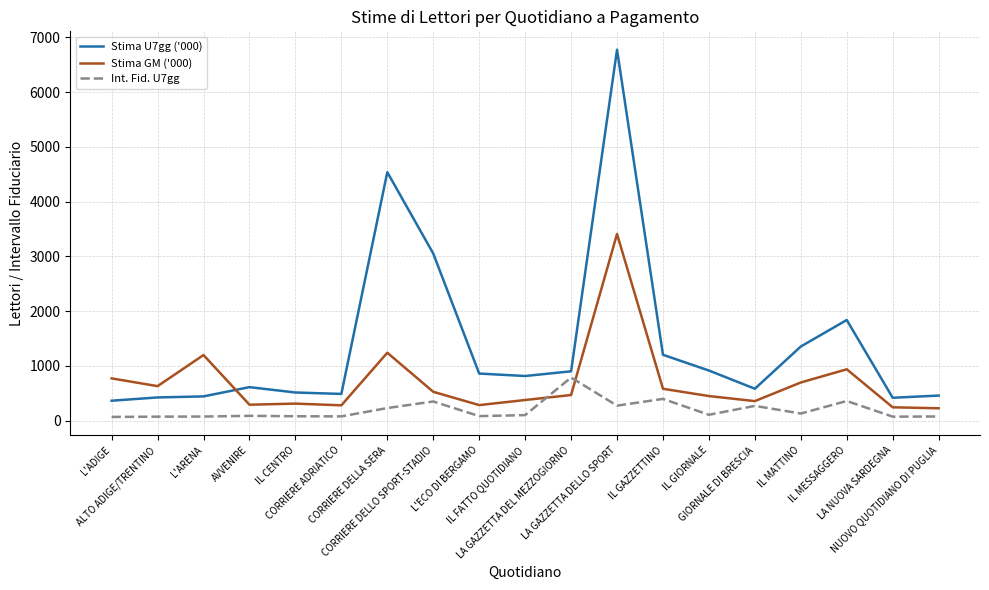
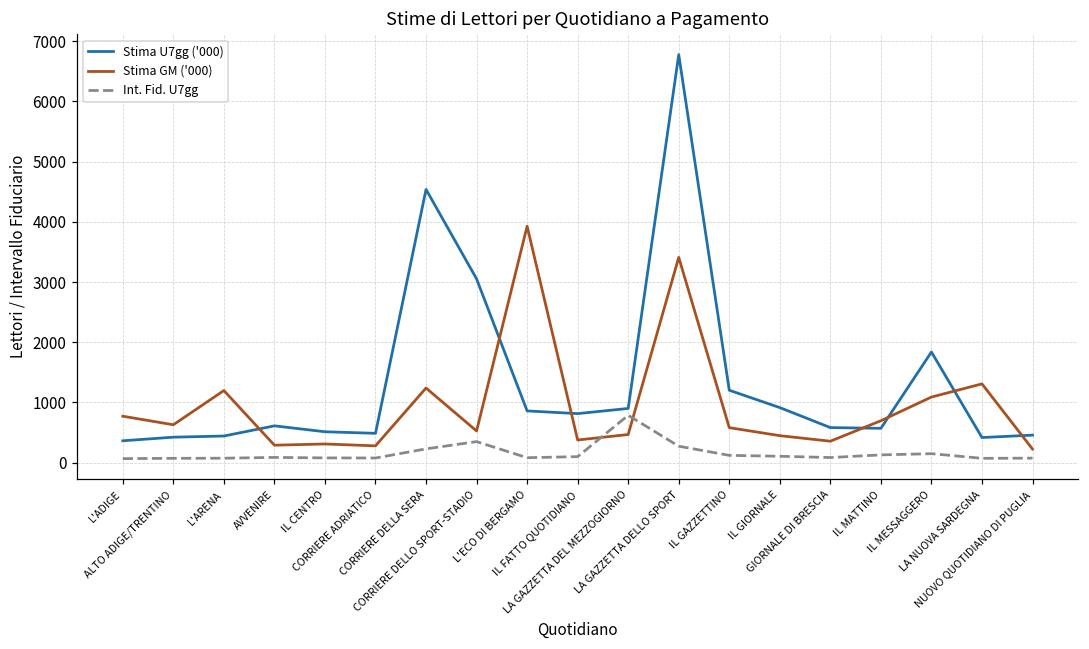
  {
    "Stima U7gg ('000)": {
      "L'ADIGE": 400,
      "ALTO ADIGE/TRENTINO": 400,
      "L'ARENA": 400,
      "AVVENIRE": 600,
      "IL CENTRO": 500,
      "CORRIERE ADRIATICO": 500,
      "CORRIERE DELLA SERA": 4500,
      "CORRIERE DELLO SPORT-STADIO": 3100,
      "L'ECO DI BERGAMO": 900,
      "IL FATTO QUOTIDIANO": 800,
      "LA GAZZETTA DEL MEZZOGIORNO": 900,
      "LA GAZZETTA DELLO SPORT": 6800,
      "IL GAZZETTINO": 1200,
      "IL GIORNALE": 900,
      "GIORNALE DI BRESCIA": 600,
-     "IL MATTINO": 1400,
+     "IL MATTINO": 600,
      "IL MESSAGGERO": 1800,
      "LA NUOVA SARDEGNA": 400,
      "NUOVO QUOTIDIANO DI PUGLIA": 500
    },
    "Stima GM ('000)": {
      "L'ADIGE": 800,
      "ALTO ADIGE/TRENTINO": 600,
      "L'ARENA": 1200,
      "AVVENIRE": 300,
      "IL CENTRO": 300,
      "CORRIERE ADRIATICO": 300,
      "CORRIERE DELLA SERA": 1200,
      "CORRIERE DELLO SPORT-STADIO": 500,
-     "L'ECO DI BERGAMO": 300,
+     "L'ECO DI BERGAMO": 3900,
      "IL FATTO QUOTIDIANO": 400,
      "LA GAZZETTA DEL MEZZOGIORNO": 500,
      "LA GAZZETTA DELLO SPORT": 3400,
      "IL GAZZETTINO": 600,
      "IL GIORNALE": 400,
      "GIORNALE DI BRESCIA": 400,
      "IL MATTINO": 700,
-     "IL MESSAGGERO": 900,
-     "LA NUOVA SARDEGNA": 200,
+     "IL MESSAGGERO": 1100,
+     "LA NUOVA SARDEGNA": 1300,
      "NUOVO QUOTIDIANO DI PUGLIA": 200
    },
    "Int. Fid. U7gg": {
      "L'ADIGE": 100,
      "ALTO ADIGE/TRENTINO": 100,
      "L'ARENA": 100,
      "AVVENIRE": 100,
      "IL CENTRO": 100,
      "CORRIERE ADRIATICO": 100,
      "CORRIERE DELLA SERA": 200,
      "CORRIERE DELLO SPORT-STADIO": 400,
      "L'ECO DI BERGAMO": 100,
      "IL FATTO QUOTIDIANO": 100,
      "LA GAZZETTA DEL MEZZOGIORNO": 800,
      "LA GAZZETTA DELLO SPORT": 300,
-     "IL GAZZETTINO": 400,
+     "IL GAZZETTINO": 100,
      "IL GIORNALE": 100,
-     "GIORNALE DI BRESCIA": 300,
+     "GIORNALE DI BRESCIA": 100,
      "IL MATTINO": 100,
-     "IL MESSAGGERO": 400,
+     "IL MESSAGGERO": 200,
      "LA NUOVA SARDEGNA": 100,
      "NUOVO QUOTIDIANO DI PUGLIA": 100
    }
  }
